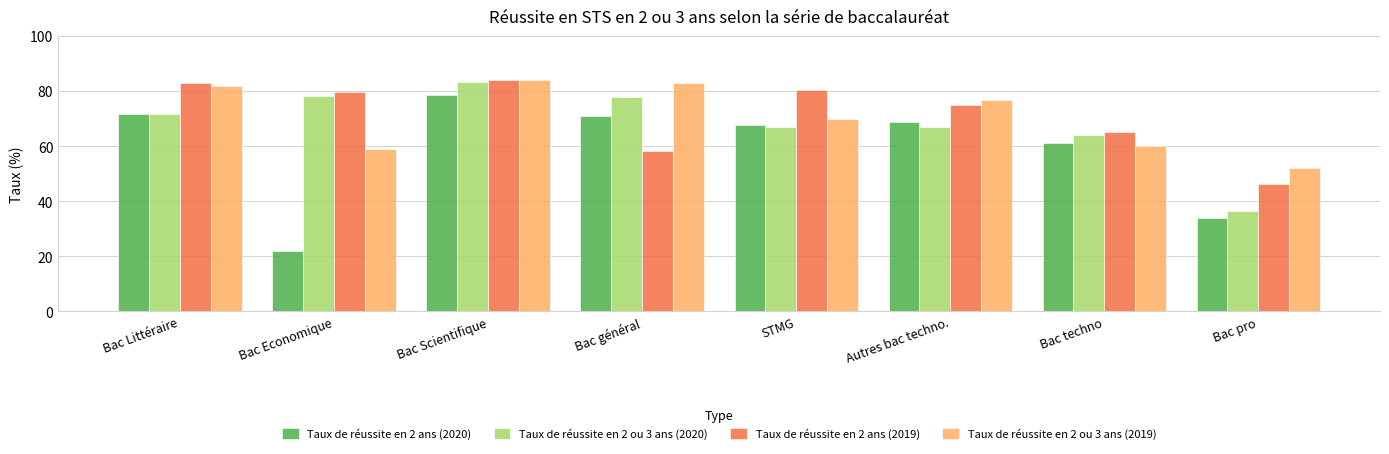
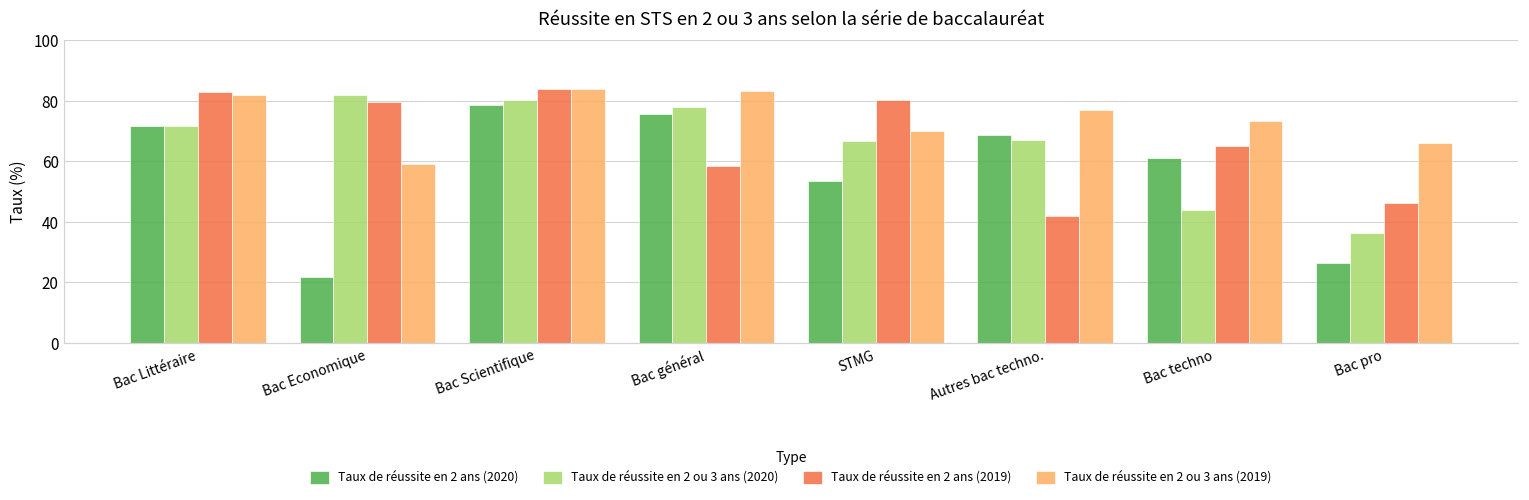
  {
    "Taux de réussite en 2 ans (2020)": {
      "Bac Littéraire": 72,
      "Bac Economique": 22,
      "Bac Scientifique": 79,
-     "Bac général": 71,
-     "STMG": 68,
+     "Bac général": 76,
+     "STMG": 53,
      "Autres bac techno.": 69,
      "Bac techno": 61,
-     "Bac pro": 34
+     "Bac pro": 26
    },
    "Taux de réussite en 2 ou 3 ans (2020)": {
      "Bac Littéraire": 72,
-     "Bac Economique": 78,
-     "Bac Scientifique": 83,
+     "Bac Economique": 82,
+     "Bac Scientifique": 80,
      "Bac général": 78,
      "STMG": 67,
      "Autres bac techno.": 67,
-     "Bac techno": 64,
+     "Bac techno": 44,
      "Bac pro": 36
    },
    "Taux de réussite en 2 ans (2019)": {
      "Bac Littéraire": 83,
      "Bac Economique": 80,
      "Bac Scientifique": 84,
      "Bac général": 58,
      "STMG": 80,
-     "Autres bac techno.": 75,
+     "Autres bac techno.": 42,
      "Bac techno": 65,
      "Bac pro": 46
    },
    "Taux de réussite en 2 ou 3 ans (2019)": {
      "Bac Littéraire": 82,
      "Bac Economique": 59,
      "Bac Scientifique": 84,
      "Bac général": 83,
      "STMG": 70,
      "Autres bac techno.": 77,
-     "Bac techno": 60,
-     "Bac pro": 52
+     "Bac techno": 73,
+     "Bac pro": 66
    }
  }
